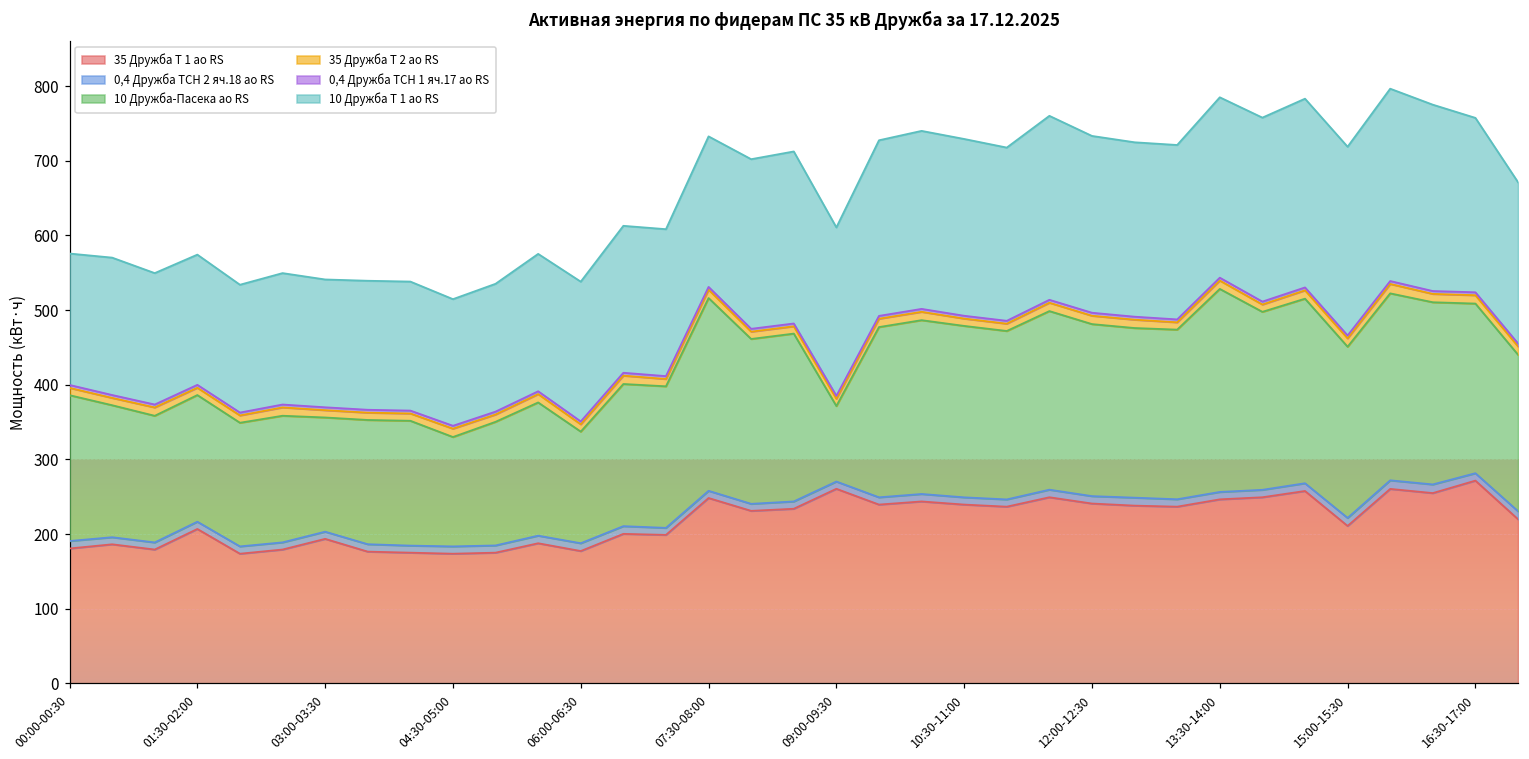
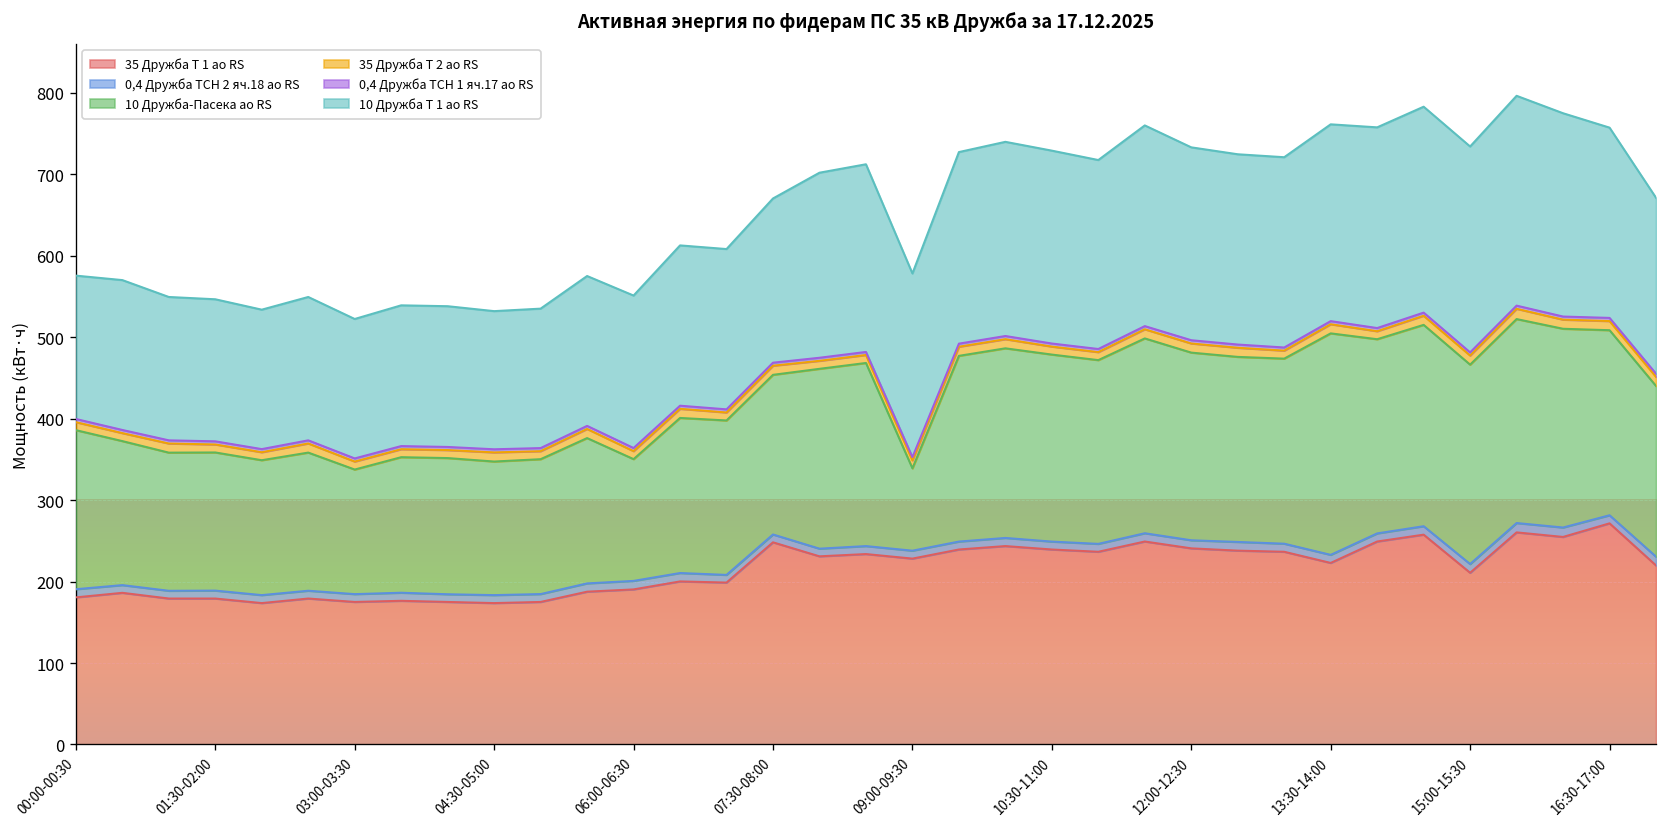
  {
    "35 Дружба Т 1 ао RS": {
      "00:00-00:30": 180,
-     "01:30-02:00": 210,
-     "03:00-03:30": 190,
+     "01:30-02:00": 180,
+     "03:00-03:30": 180,
      "04:30-05:00": 170,
-     "06:00-06:30": 180,
+     "06:00-06:30": 190,
      "07:30-08:00": 250,
-     "09:00-09:30": 260,
+     "09:00-09:30": 230,
      "10:30-11:00": 240,
      "12:00-12:30": 240,
-     "13:30-14:00": 250,
+     "13:30-14:00": 220,
      "15:00-15:30": 210,
      "16:30-17:00": 270
    },
    "10 Дружба-Пасека ао RS": {
      "00:00-00:30": 200,
      "01:30-02:00": 170,
      "03:00-03:30": 150,
-     "04:30-05:00": 150,
+     "04:30-05:00": 160,
      "06:00-06:30": 150,
-     "07:30-08:00": 260,
+     "07:30-08:00": 200,
      "09:00-09:30": 100,
      "10:30-11:00": 230,
      "12:00-12:30": 230,
      "13:30-14:00": 270,
-     "15:00-15:30": 230,
+     "15:00-15:30": 240,
      "16:30-17:00": 230
    },
    "35 Дружба Т 2 ао RS": {
      "00:00-00:30": 10,
      "01:30-02:00": 10,
      "03:00-03:30": 10,
      "04:30-05:00": 10,
      "06:00-06:30": 10,
      "09:00-09:30": 10,
      "12:00-12:30": 10,
      "13:30-14:00": 10,
      "15:00-15:30": 10,
      "16:30-17:00": 10
    },
    "0,4 Дружба ТСН 1 яч.17 ао RS": {
      "00:00-00:30": 0,
      "01:30-02:00": 0,
      "03:00-03:30": 0,
      "04:30-05:00": 0,
      "06:00-06:30": 0,
      "09:00-09:30": 0,
      "12:00-12:30": 0,
      "13:30-14:00": 0,
      "15:00-15:30": 0,
      "16:30-17:00": 0
    }
  }
